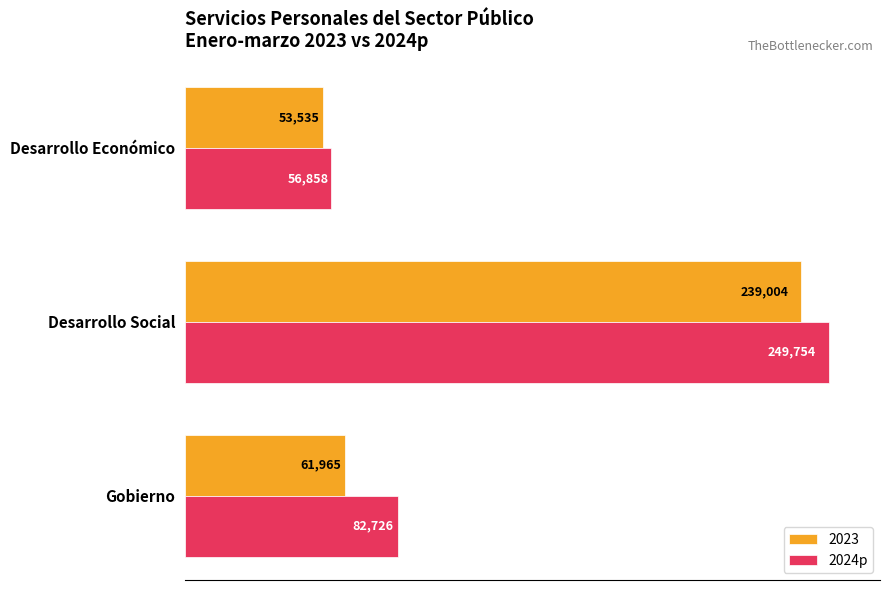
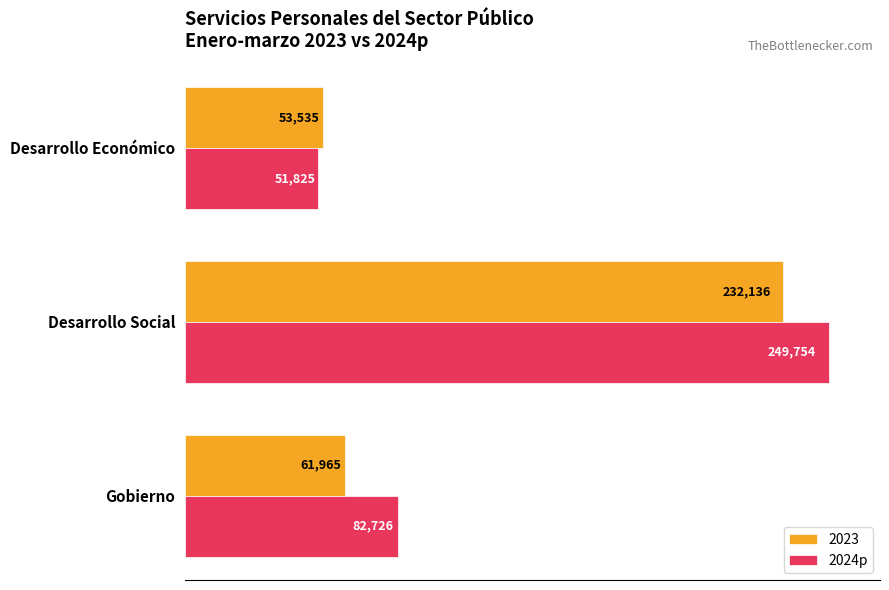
  {
    "2023": {
      "Desarrollo Económico": "53,535",
-     "Desarrollo Social": "239,004",
+     "Desarrollo Social": "232,136",
      "Gobierno": "61,965"
    },
    "2024p": {
-     "Desarrollo Económico": "56,858",
+     "Desarrollo Económico": "51,825",
      "Desarrollo Social": "249,754",
      "Gobierno": "82,726"
    }
  }
